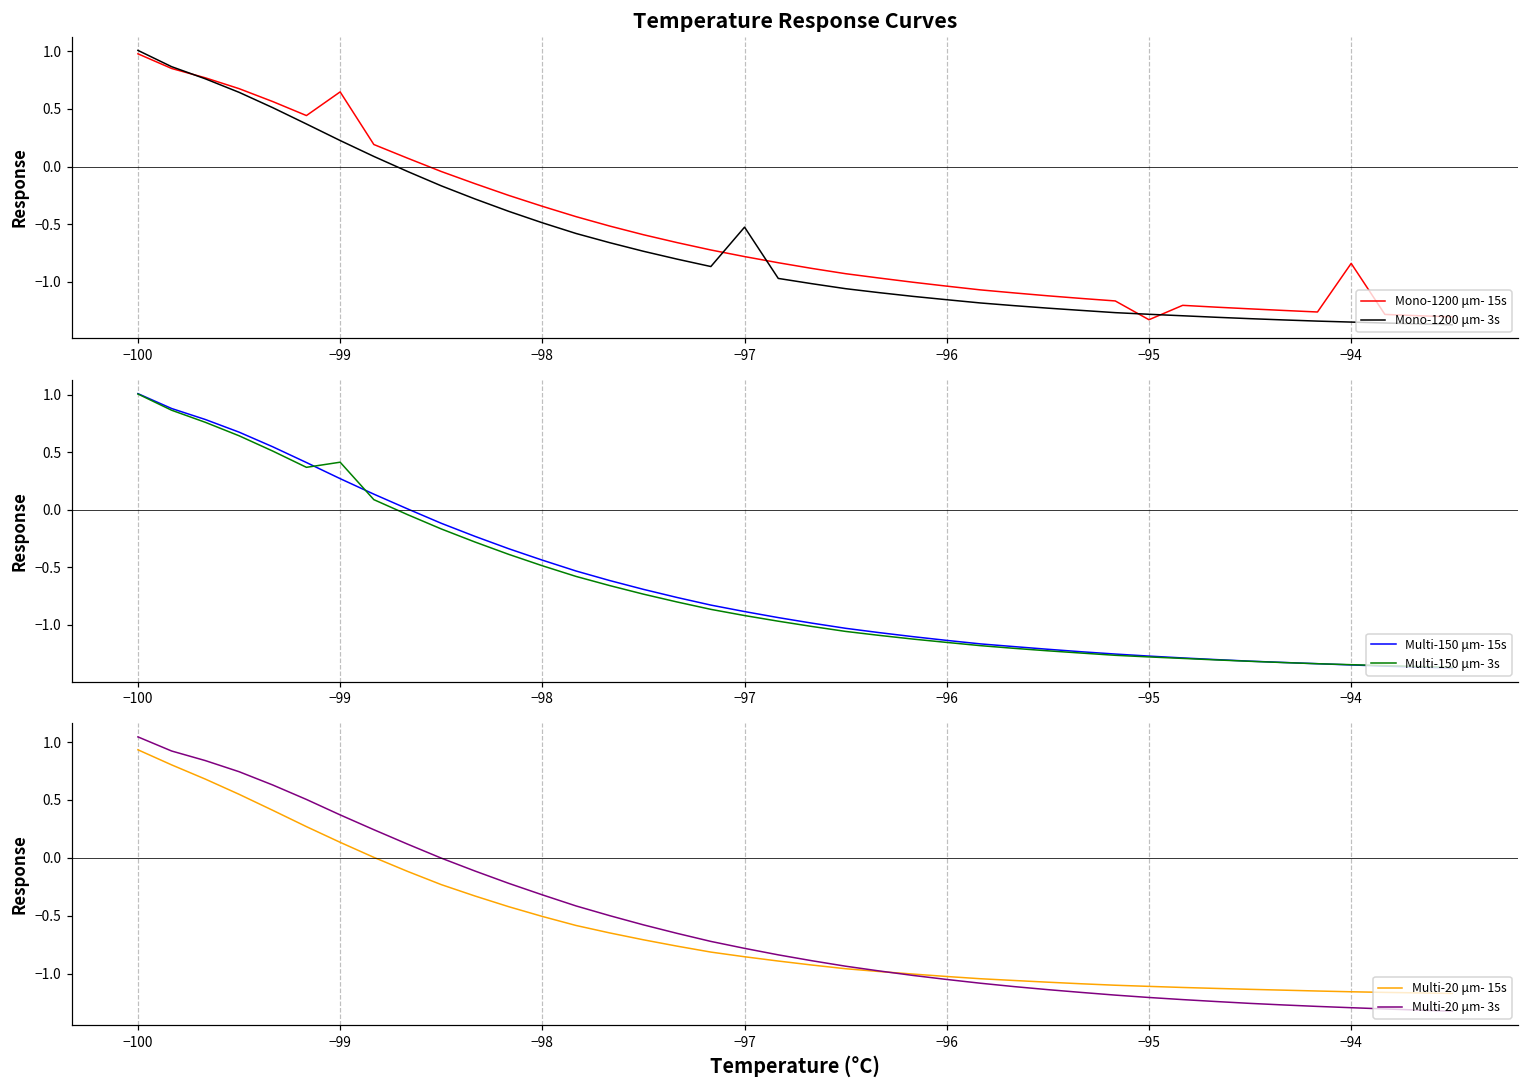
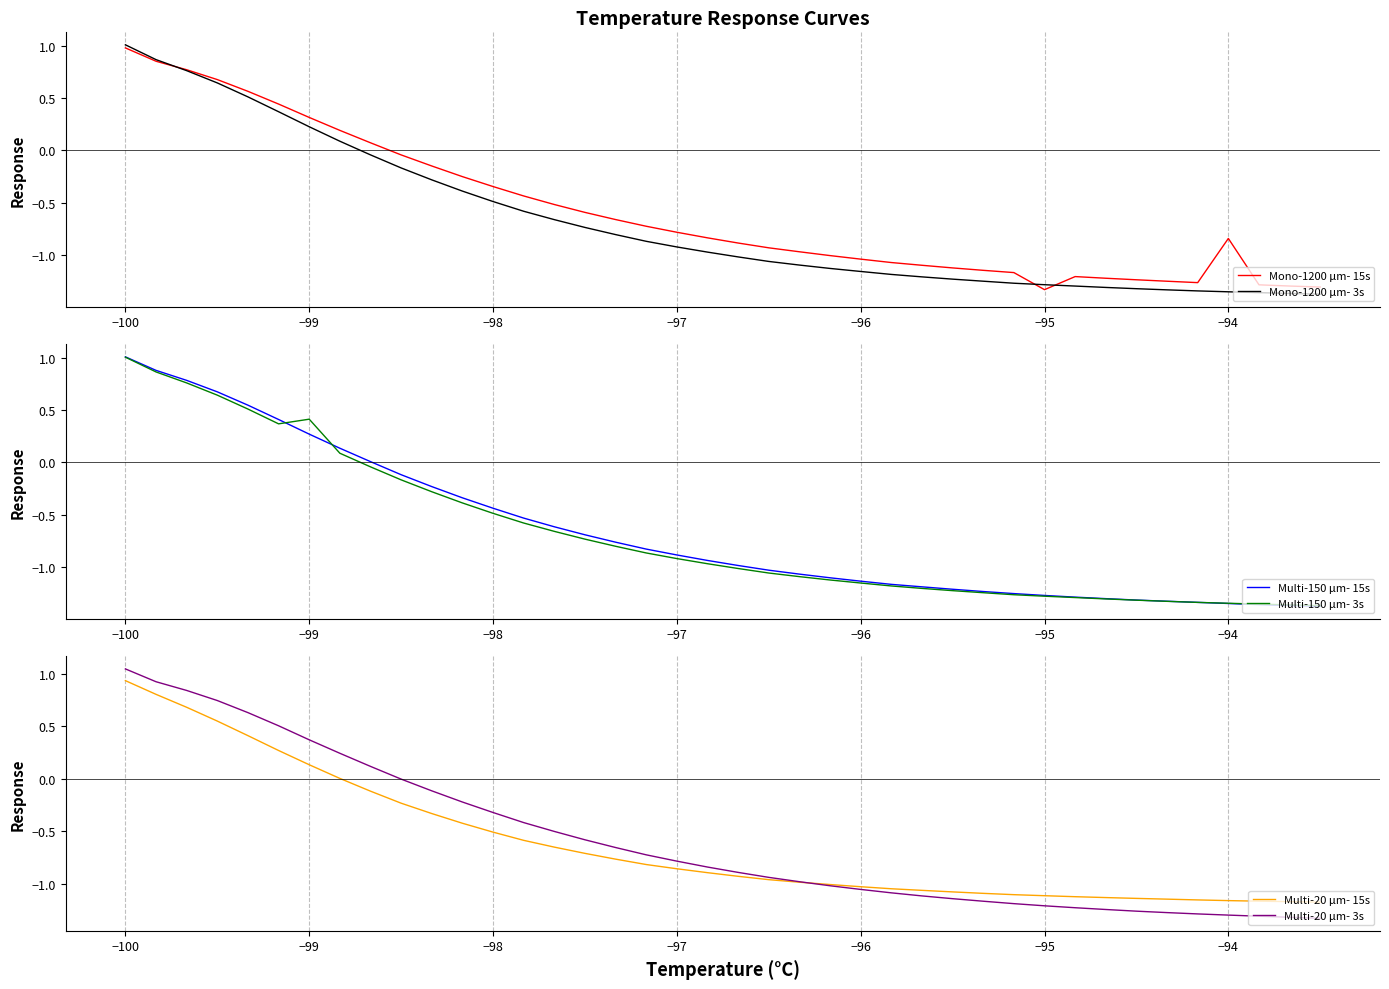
  {
    "Temperature Response Curves": {
      "Mono-1200 μm- 15s": {
        "−100": 0.98,
-       "−99": 0.65,
+       "−99": 0.31,
        "−98": -0.35,
        "−97": -0.78,
        "−96": -1.04,
        "−95": -1.33,
        "−94": -0.84
      },
      "Mono-1200 μm- 3s": {
        "−100": 1.01,
        "−99": 0.23,
        "−98": -0.49,
-       "−97": -0.53,
+       "−97": -0.92,
        "−96": -1.16,
        "−95": -1.28,
        "−94": -1.35
      }
    }
  }
